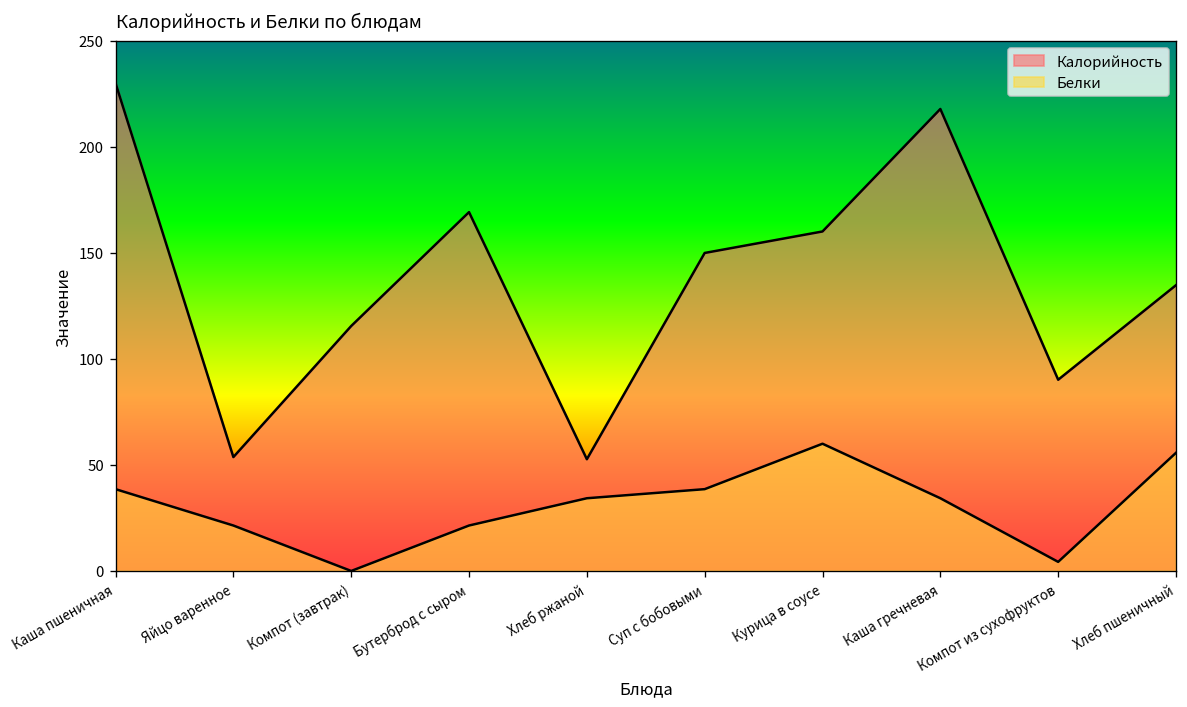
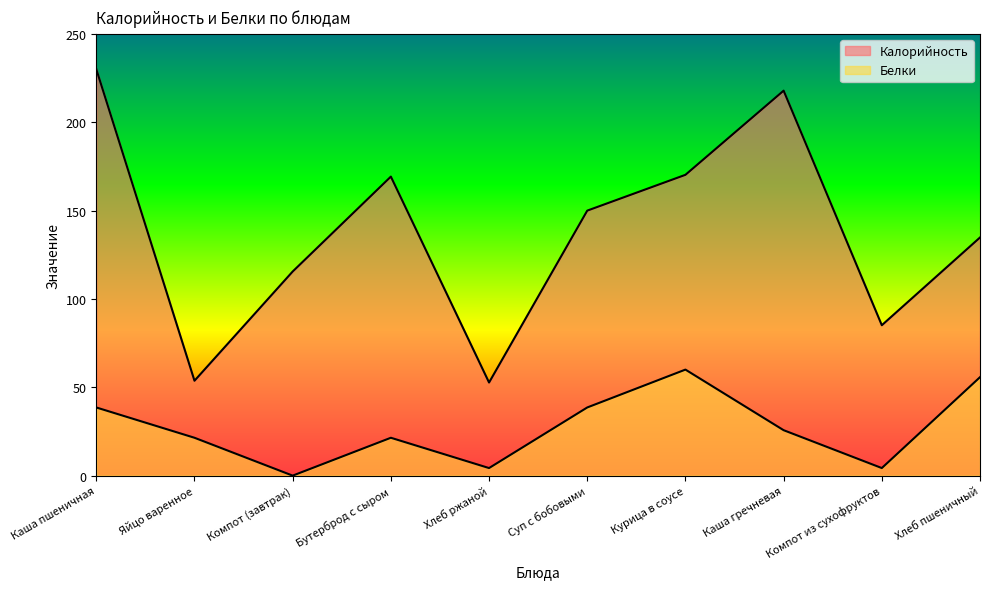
  {
    "Калорийность": {
      "Каша пшеничная": 230,
      "Яйцо варенное": 54,
      "Компот (завтрак)": 116,
      "Бутерброд с сыром": 169,
      "Хлеб ржаной": 53,
      "Суп с бобовыми": 150,
-     "Курица в соусе": 160,
+     "Курица в соусе": 170,
      "Каша гречневая": 218,
-     "Компот из сухофруктов": 90,
+     "Компот из сухофруктов": 85,
      "Хлеб пшеничный": 135
    },
    "Белки": {
      "Каша пшеничная": 39,
      "Яйцо варенное": 21,
      "Компот (завтрак)": 0,
      "Бутерброд с сыром": 21,
-     "Хлеб ржаной": 34,
+     "Хлеб ржаной": 4,
      "Суп с бобовыми": 39,
      "Курица в соусе": 60,
-     "Каша гречневая": 34,
+     "Каша гречневая": 26,
      "Компот из сухофруктов": 4,
      "Хлеб пшеничный": 56
    }
  }
